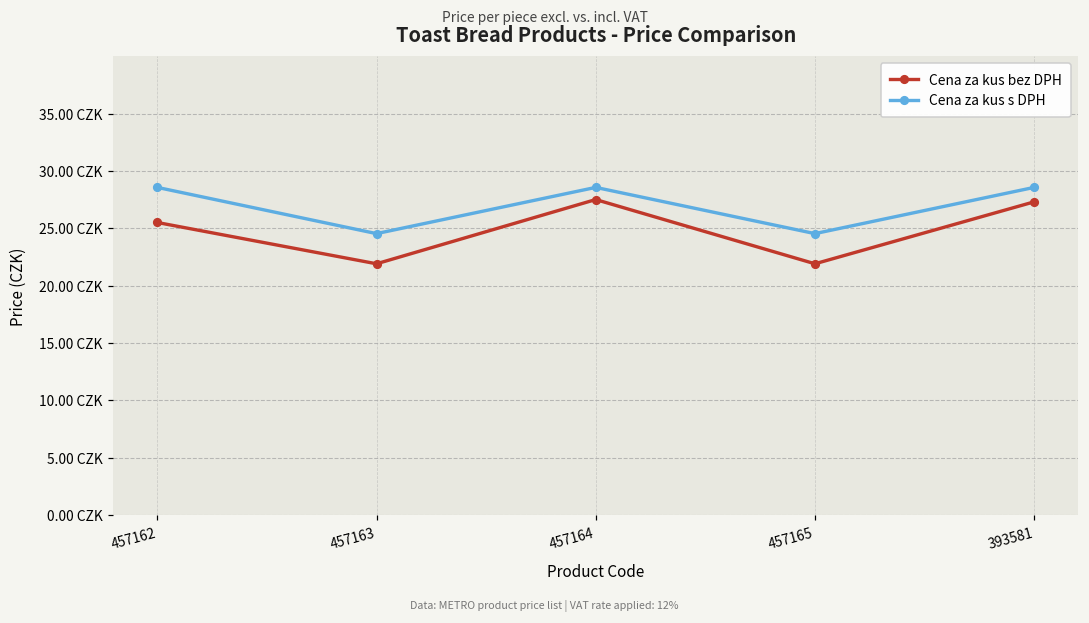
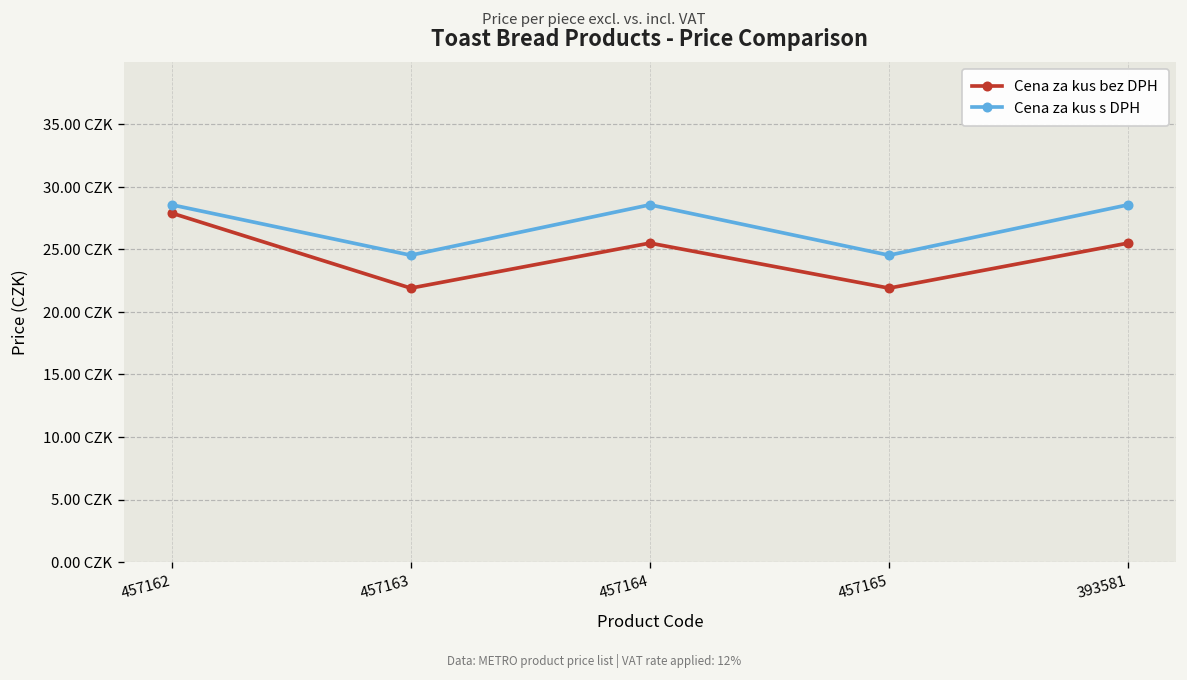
  {
    "Cena za kus bez DPH": {
-     "457162": "25.5 CZK",
+     "457162": "27.9 CZK",
      "457163": "21.9 CZK",
-     "457164": "27.5 CZK",
+     "457164": "25.5 CZK",
      "457165": "21.9 CZK",
-     "393581": "27.3 CZK"
+     "393581": "25.5 CZK"
    },
    "Cena za kus s DPH": {
      "457162": "28.6 CZK",
      "457163": "24.5 CZK",
      "457164": "28.6 CZK",
      "457165": "24.5 CZK",
      "393581": "28.6 CZK"
    }
  }
